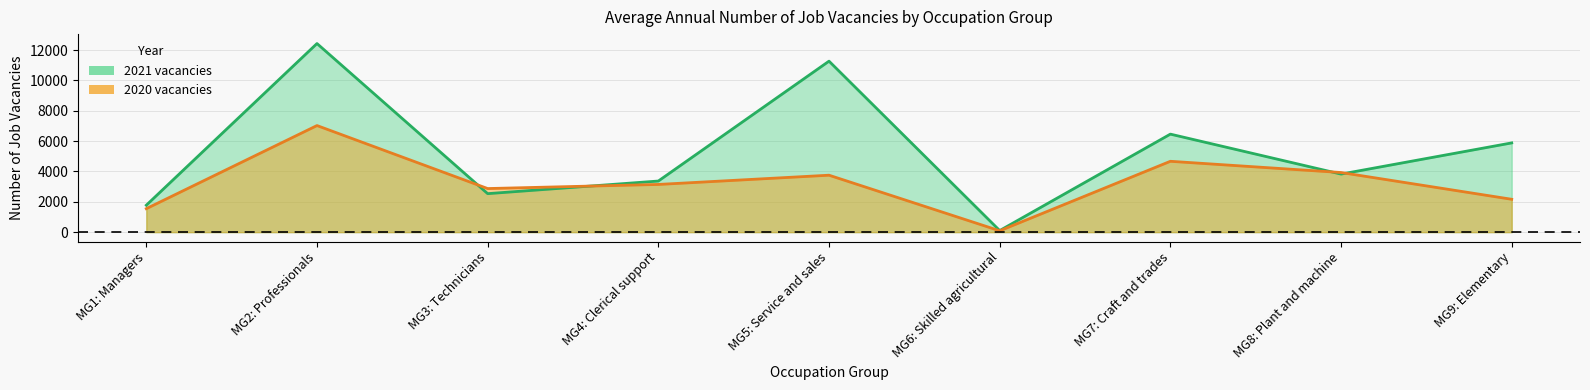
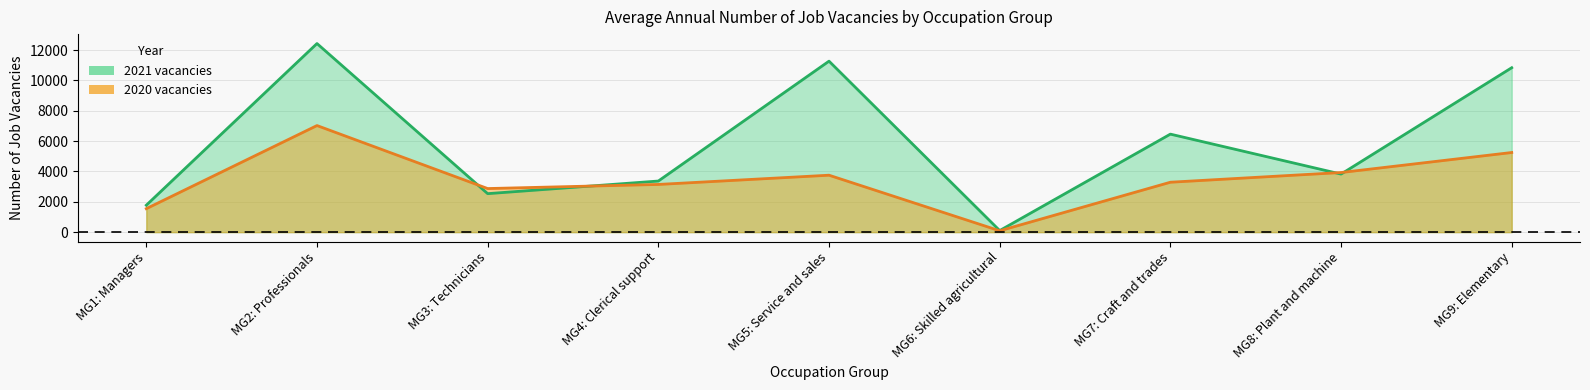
  {
    "2021 vacancies": {
      "MG1: Managers": 1800,
      "MG2: Professionals": 12400,
      "MG3: Technicians": 2500,
      "MG4: Clerical support": 3400,
      "MG5: Service and sales": 11300,
      "MG7: Craft and trades": 6500,
-     "MG9: Elementary": 5900
+     "MG9: Elementary": 10800
    },
    "2020 vacancies": {
      "MG1: Managers": 1500,
      "MG2: Professionals": 7000,
      "MG3: Technicians": 2900,
      "MG4: Clerical support": 3100,
      "MG5: Service and sales": 3800,
-     "MG7: Craft and trades": 4700,
-     "MG9: Elementary": 2200
+     "MG7: Craft and trades": 3300,
+     "MG9: Elementary": 5200
    }
  }
